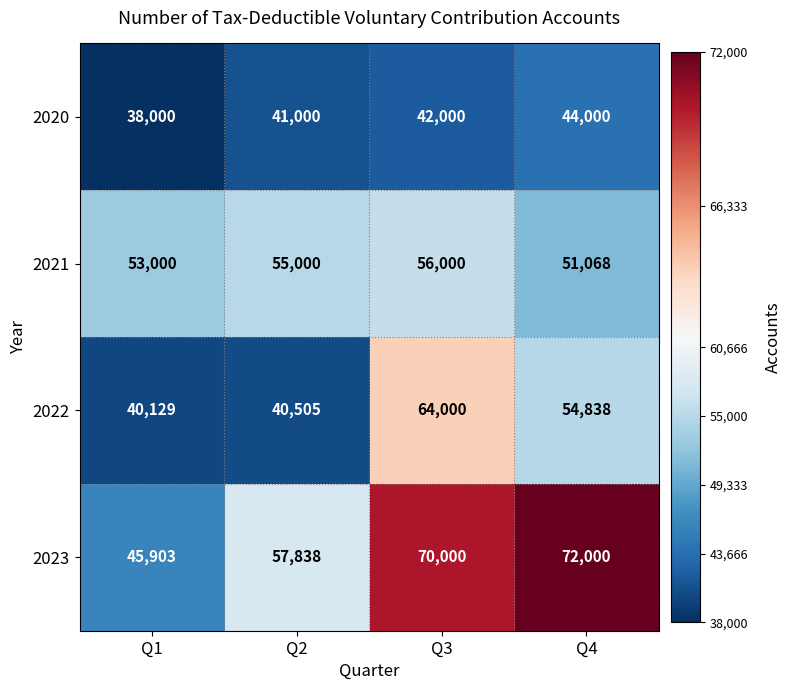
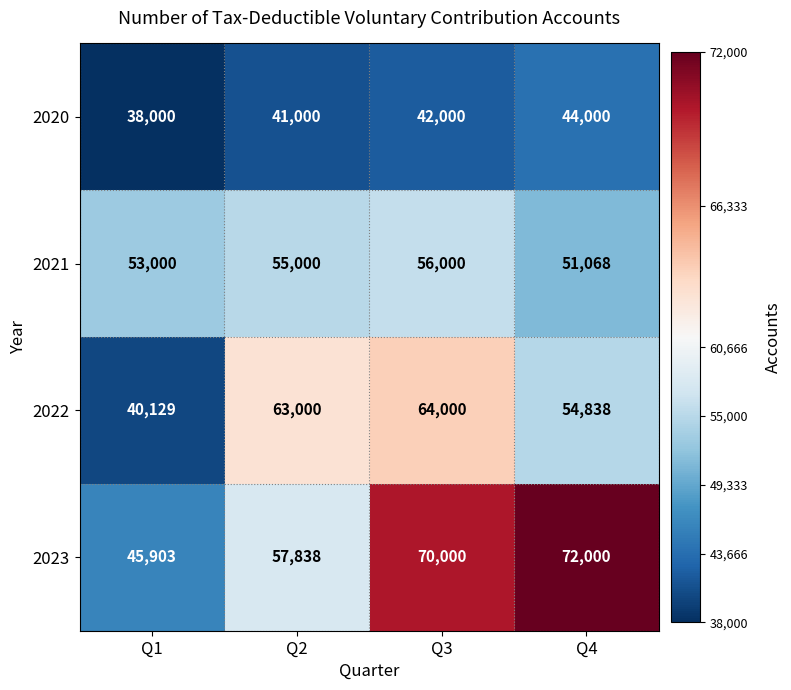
  {
    "2020": {
      "Q1": "38,000",
      "Q2": "41,000",
      "Q3": "42,000",
      "Q4": "44,000"
    },
    "2021": {
      "Q1": "53,000",
      "Q2": "55,000",
      "Q3": "56,000",
      "Q4": "51,068"
    },
    "2022": {
      "Q1": "40,129",
-     "Q2": "40,505",
+     "Q2": "63,000",
      "Q3": "64,000",
      "Q4": "54,838"
    },
    "2023": {
      "Q1": "45,903",
      "Q2": "57,838",
      "Q3": "70,000",
      "Q4": "72,000"
    }
  }
